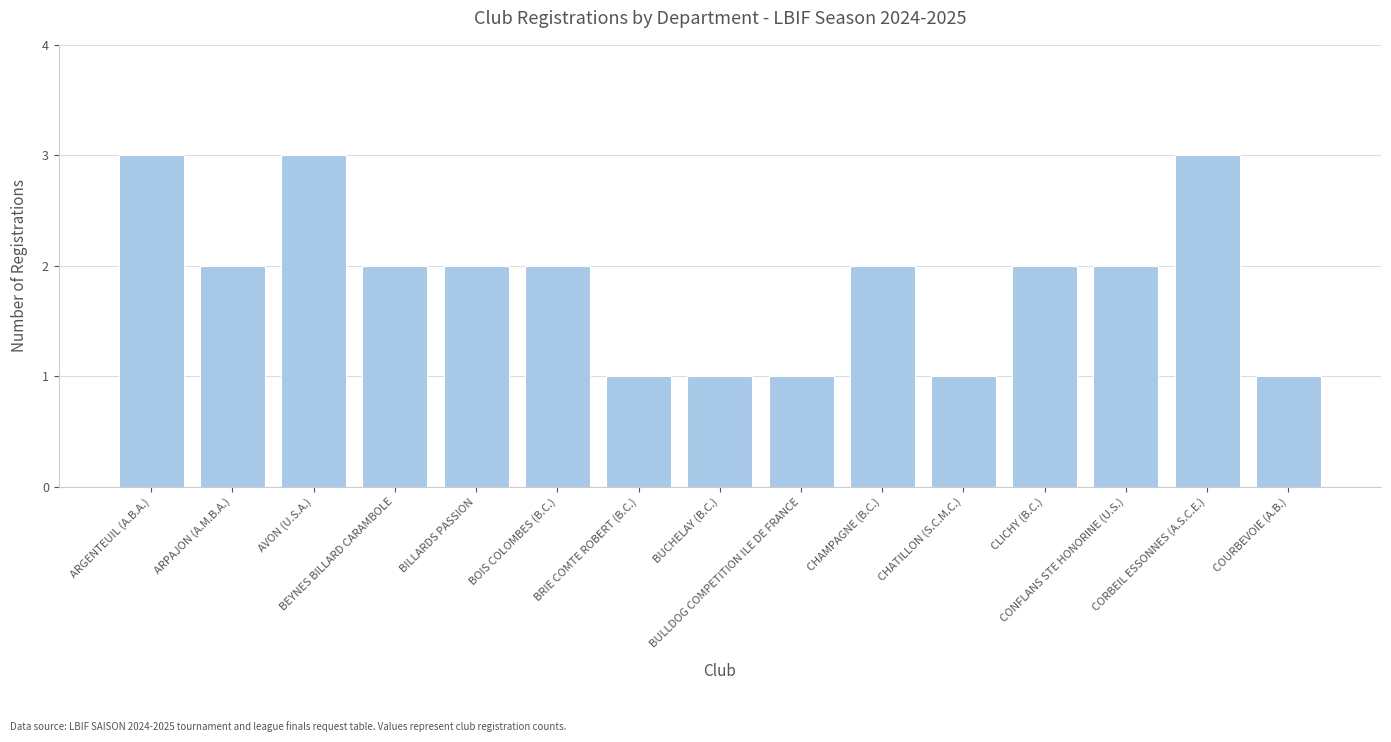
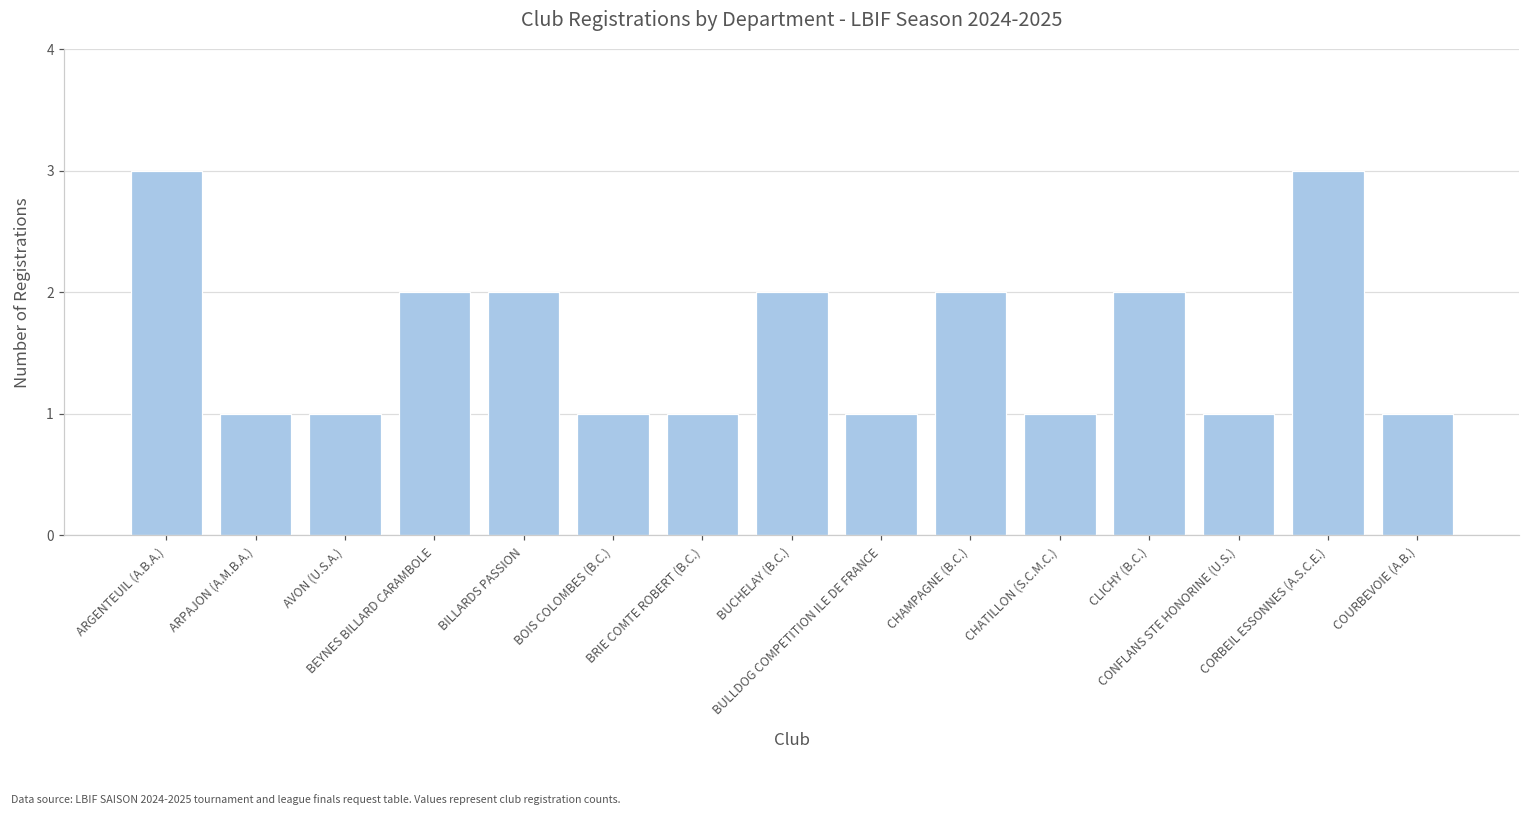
  {
    "ARGENTEUIL (A.B.A.)": 3,
-   "ARPAJON (A.M.B.A.)": 2,
-   "AVON (U.S.A.)": 3,
+   "ARPAJON (A.M.B.A.)": 1,
+   "AVON (U.S.A.)": 1,
    "BEYNES BILLARD CARAMBOLE": 2,
    "BILLARDS PASSION": 2,
-   "BOIS COLOMBES (B.C.)": 2,
+   "BOIS COLOMBES (B.C.)": 1,
    "BRIE COMTE ROBERT (B.C.)": 1,
-   "BUCHELAY (B.C.)": 1,
+   "BUCHELAY (B.C.)": 2,
    "BULLDOG COMPETITION ILE DE FRANCE": 1,
    "CHAMPAGNE (B.C.)": 2,
    "CHATILLON (S.C.M.C.)": 1,
    "CLICHY (B.C.)": 2,
-   "CONFLANS STE HONORINE (U.S.)": 2,
+   "CONFLANS STE HONORINE (U.S.)": 1,
    "CORBEIL ESSONNES (A.S.C.E.)": 3,
    "COURBEVOIE (A.B.)": 1
  }
